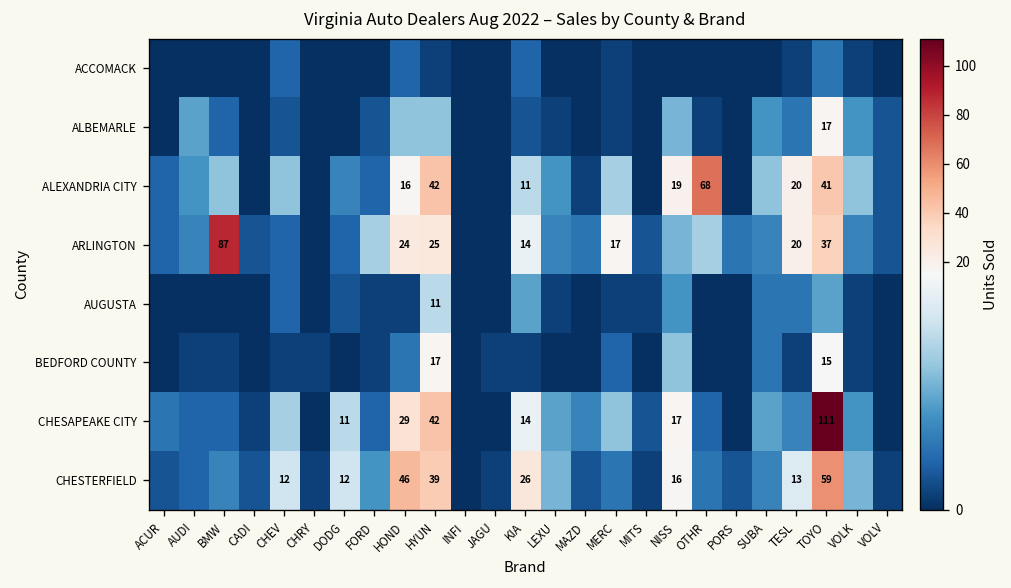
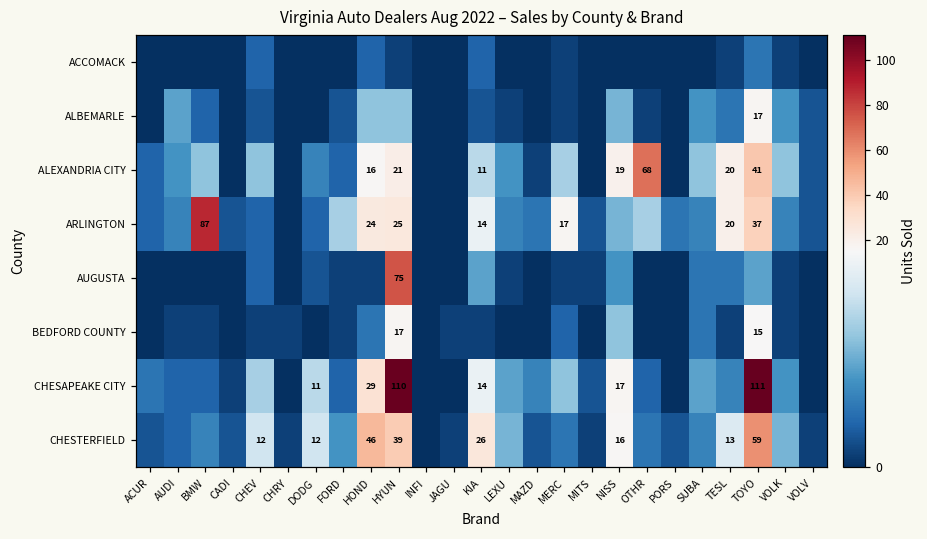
  {
    "ALBEMARLE": {
      "TOYO": 17
    },
    "ALEXANDRIA CITY": {
      "HOND": 16,
-     "HYUN": 42,
+     "HYUN": 21,
      "KIA": 11,
      "NISS": 19,
      "OTHR": 68,
      "TESL": 20,
      "TOYO": 41
    },
    "ARLINGTON": {
      "BMW": 87,
      "HOND": 24,
      "HYUN": 25,
      "KIA": 14,
      "MERC": 17,
      "TESL": 20,
      "TOYO": 37
    },
    "AUGUSTA": {
-     "HYUN": 11
+     "HYUN": 75
    },
    "BEDFORD COUNTY": {
      "HYUN": 17,
      "TOYO": 15
    },
    "CHESAPEAKE CITY": {
      "DODG": 11,
      "HOND": 29,
-     "HYUN": 42,
+     "HYUN": 110,
      "KIA": 14,
      "NISS": 17,
      "TOYO": 111
    },
    "CHESTERFIELD": {
      "CHEV": 12,
      "DODG": 12,
      "HOND": 46,
      "HYUN": 39,
      "KIA": 26,
      "NISS": 16,
      "TESL": 13,
      "TOYO": 59
    }
  }
